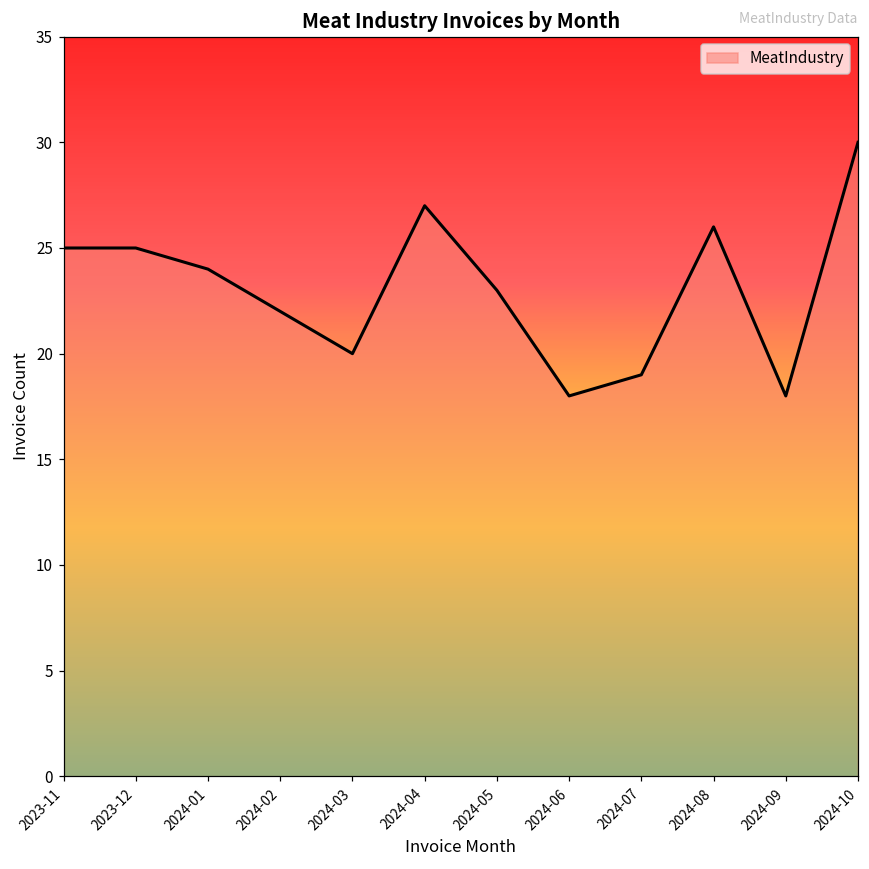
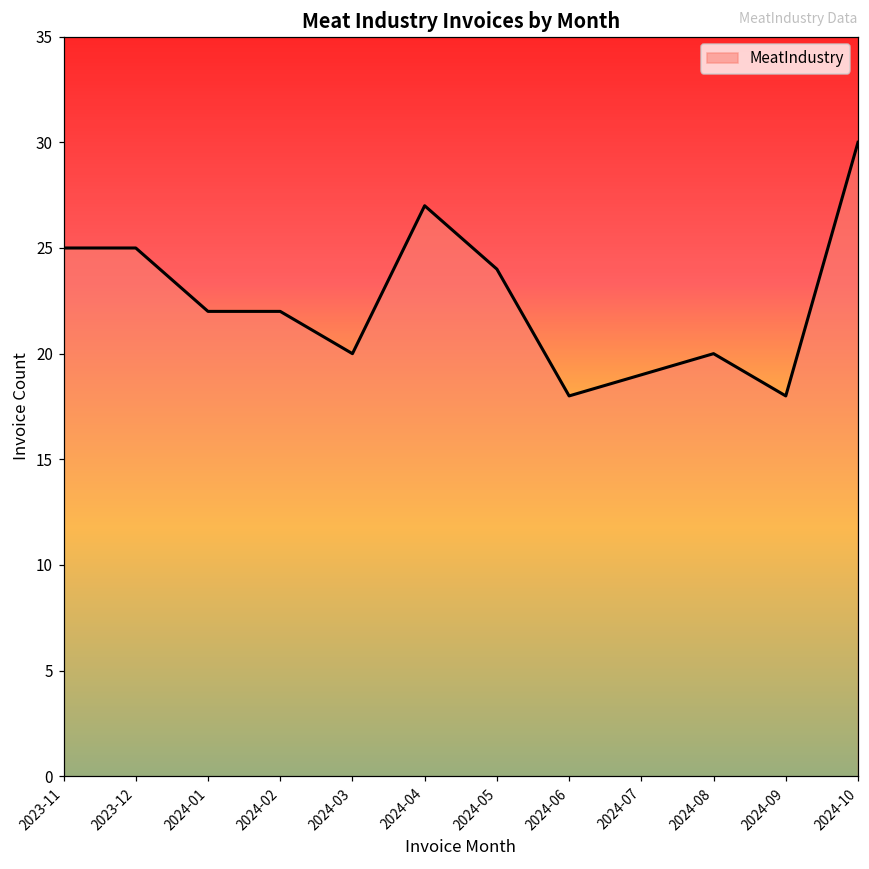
  {
    "2023-11": 25,
    "2023-12": 25,
-   "2024-01": 24,
+   "2024-01": 22,
    "2024-02": 22,
    "2024-03": 20,
    "2024-04": 27,
-   "2024-05": 23,
+   "2024-05": 24,
    "2024-06": 18,
    "2024-07": 19,
-   "2024-08": 26,
+   "2024-08": 20,
    "2024-09": 18,
    "2024-10": 30
  }
